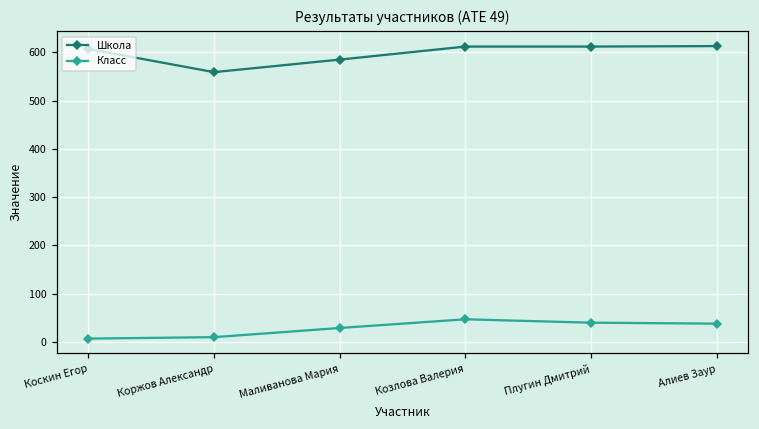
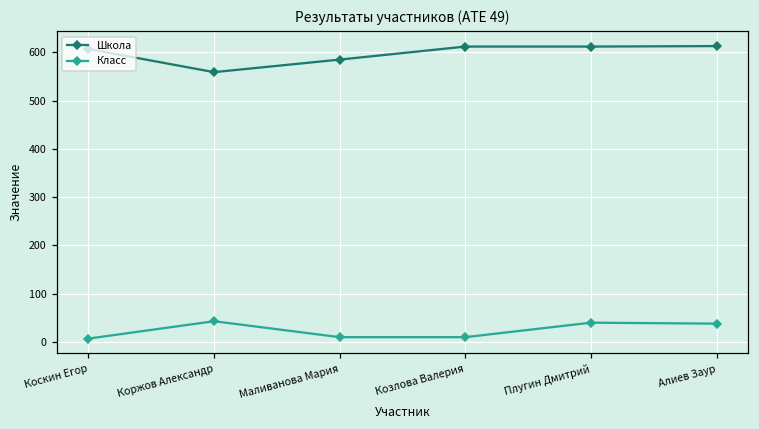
  {
    "Школа": {
      "Коржов Александр": 560,
      "Маливанова Мария": 590,
      "Козлова Валерия": 610,
      "Плугин Дмитрий": 610,
      "Алиев Заур": 610
    },
    "Класс": {
      "Коскин Егор": 10,
-     "Коржов Александр": 10,
-     "Маливанова Мария": 30,
-     "Козлова Валерия": 50,
+     "Коржов Александр": 40,
+     "Маливанова Мария": 10,
+     "Козлова Валерия": 10,
      "Плугин Дмитрий": 40,
      "Алиев Заур": 40
    }
  }
